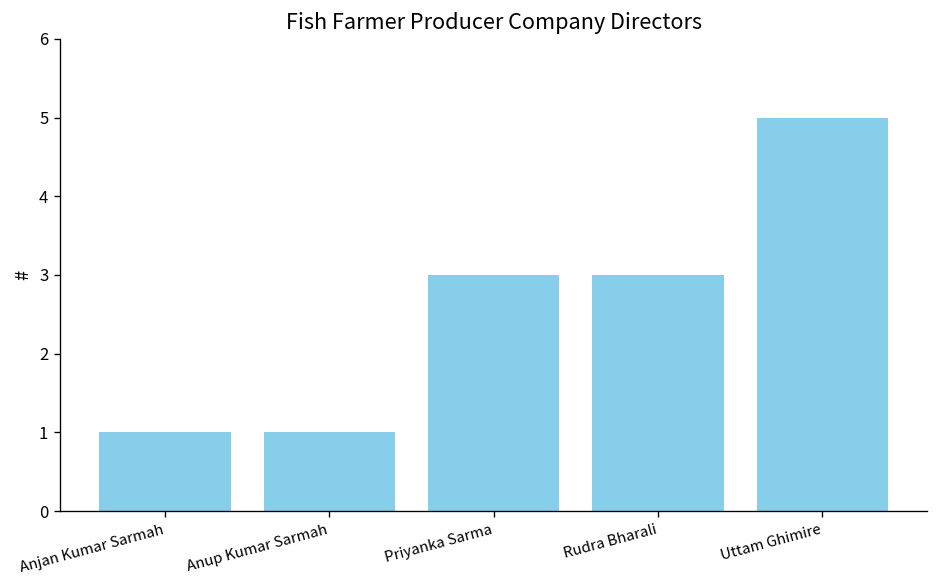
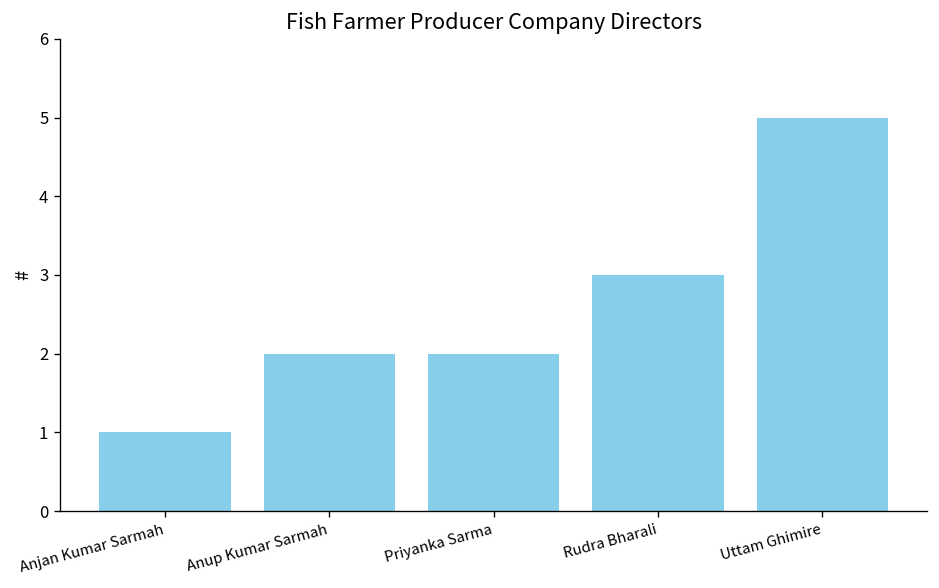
  {
    "Anjan Kumar Sarmah": 1,
-   "Anup Kumar Sarmah": 1,
-   "Priyanka Sarma": 3,
+   "Anup Kumar Sarmah": 2,
+   "Priyanka Sarma": 2,
    "Rudra Bharali": 3,
    "Uttam Ghimire": 5
  }
